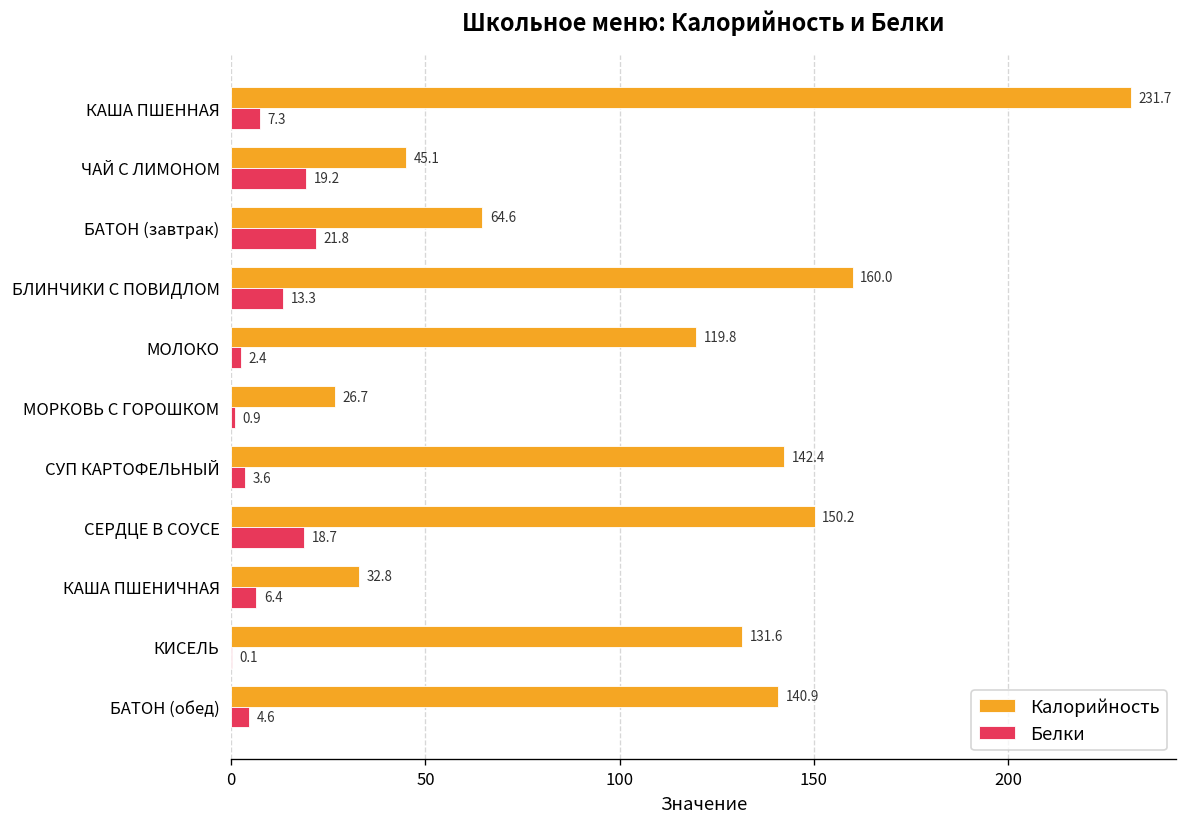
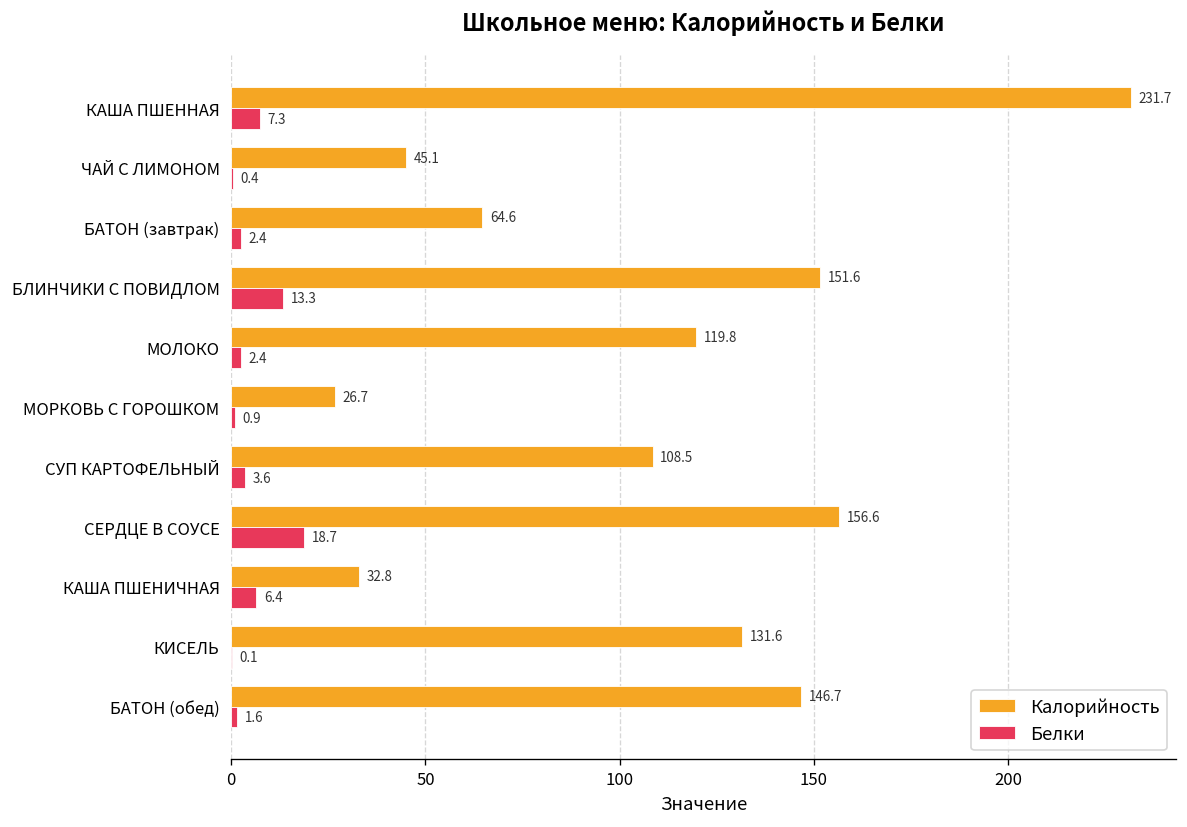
  {
    "Калорийность": {
      "КАША ПШЕННАЯ": 231.7,
      "ЧАЙ С ЛИМОНОМ": 45.1,
      "БАТОН (завтрак)": 64.6,
-     "БЛИНЧИКИ С ПОВИДЛОМ": 160.0,
+     "БЛИНЧИКИ С ПОВИДЛОМ": 151.6,
      "МОЛОКО": 119.8,
      "МОРКОВЬ С ГОРОШКОМ": 26.7,
-     "СУП КАРТОФЕЛЬНЫЙ": 142.4,
-     "СЕРДЦЕ В СОУСЕ": 150.2,
+     "СУП КАРТОФЕЛЬНЫЙ": 108.5,
+     "СЕРДЦЕ В СОУСЕ": 156.6,
      "КАША ПШЕНИЧНАЯ": 32.8,
      "КИСЕЛЬ": 131.6,
-     "БАТОН (обед)": 140.9
+     "БАТОН (обед)": 146.7
    },
    "Белки": {
      "КАША ПШЕННАЯ": 7.3,
-     "ЧАЙ С ЛИМОНОМ": 19.2,
-     "БАТОН (завтрак)": 21.8,
+     "ЧАЙ С ЛИМОНОМ": 0.4,
+     "БАТОН (завтрак)": 2.4,
      "БЛИНЧИКИ С ПОВИДЛОМ": 13.3,
      "МОЛОКО": 2.4,
      "МОРКОВЬ С ГОРОШКОМ": 0.9,
      "СУП КАРТОФЕЛЬНЫЙ": 3.6,
      "СЕРДЦЕ В СОУСЕ": 18.7,
      "КАША ПШЕНИЧНАЯ": 6.4,
      "КИСЕЛЬ": 0.1,
-     "БАТОН (обед)": 4.6
+     "БАТОН (обед)": 1.6
    }
  }
